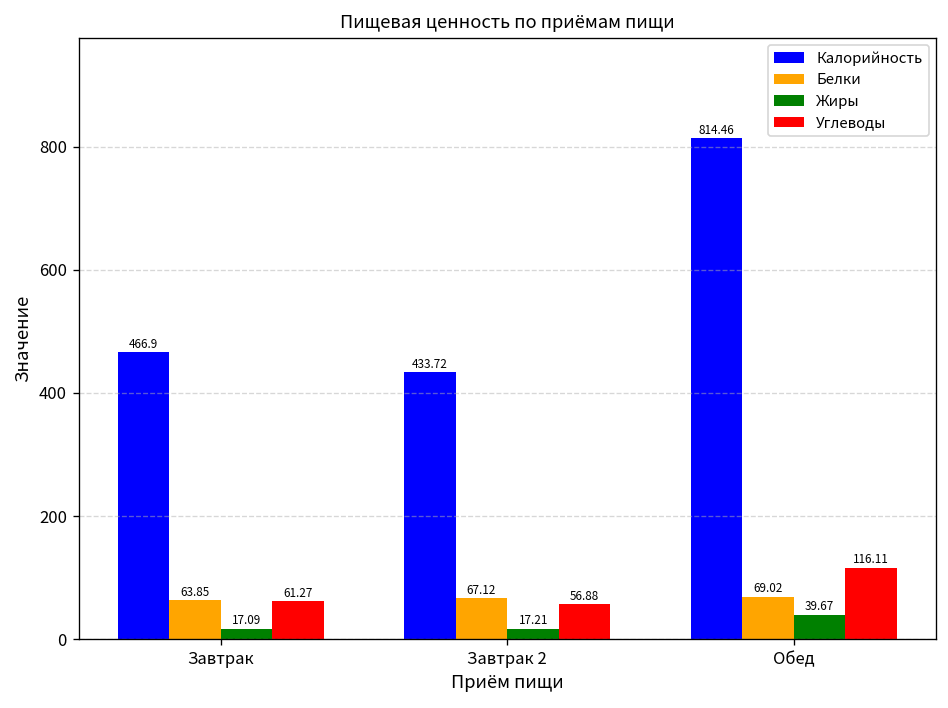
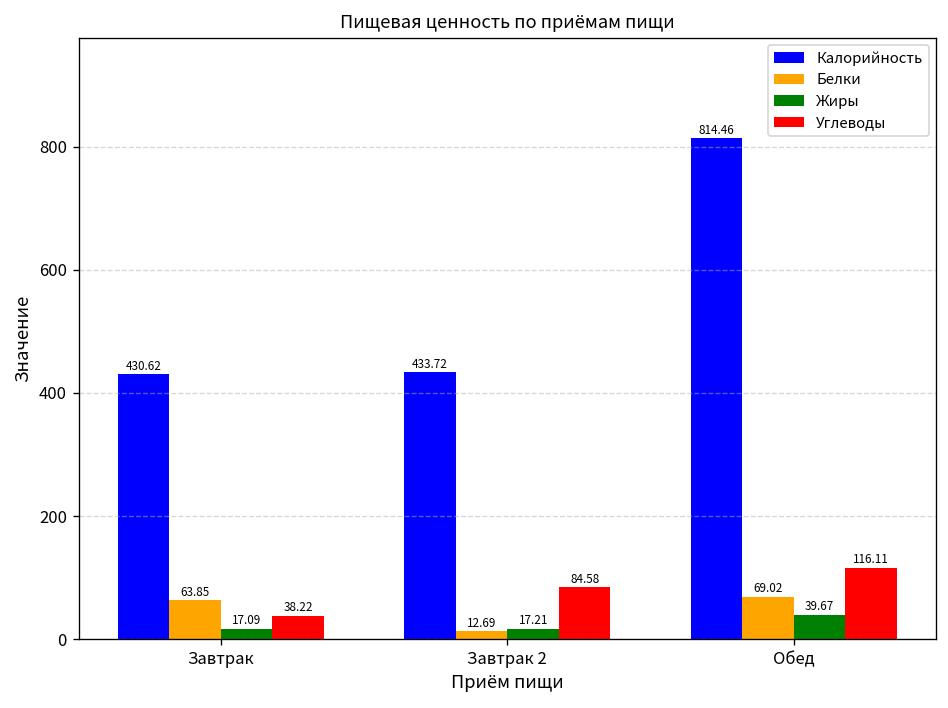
  {
    "Калорийность": {
-     "Завтрак": 466.9,
+     "Завтрак": 430.62,
      "Завтрак 2": 433.72,
      "Обед": 814.46
    },
    "Белки": {
      "Завтрак": 63.85,
-     "Завтрак 2": 67.12,
+     "Завтрак 2": 12.69,
      "Обед": 69.02
    },
    "Жиры": {
      "Завтрак": 17.09,
      "Завтрак 2": 17.21,
      "Обед": 39.67
    },
    "Углеводы": {
-     "Завтрак": 61.27,
-     "Завтрак 2": 56.88,
+     "Завтрак": 38.22,
+     "Завтрак 2": 84.58,
      "Обед": 116.11
    }
  }
